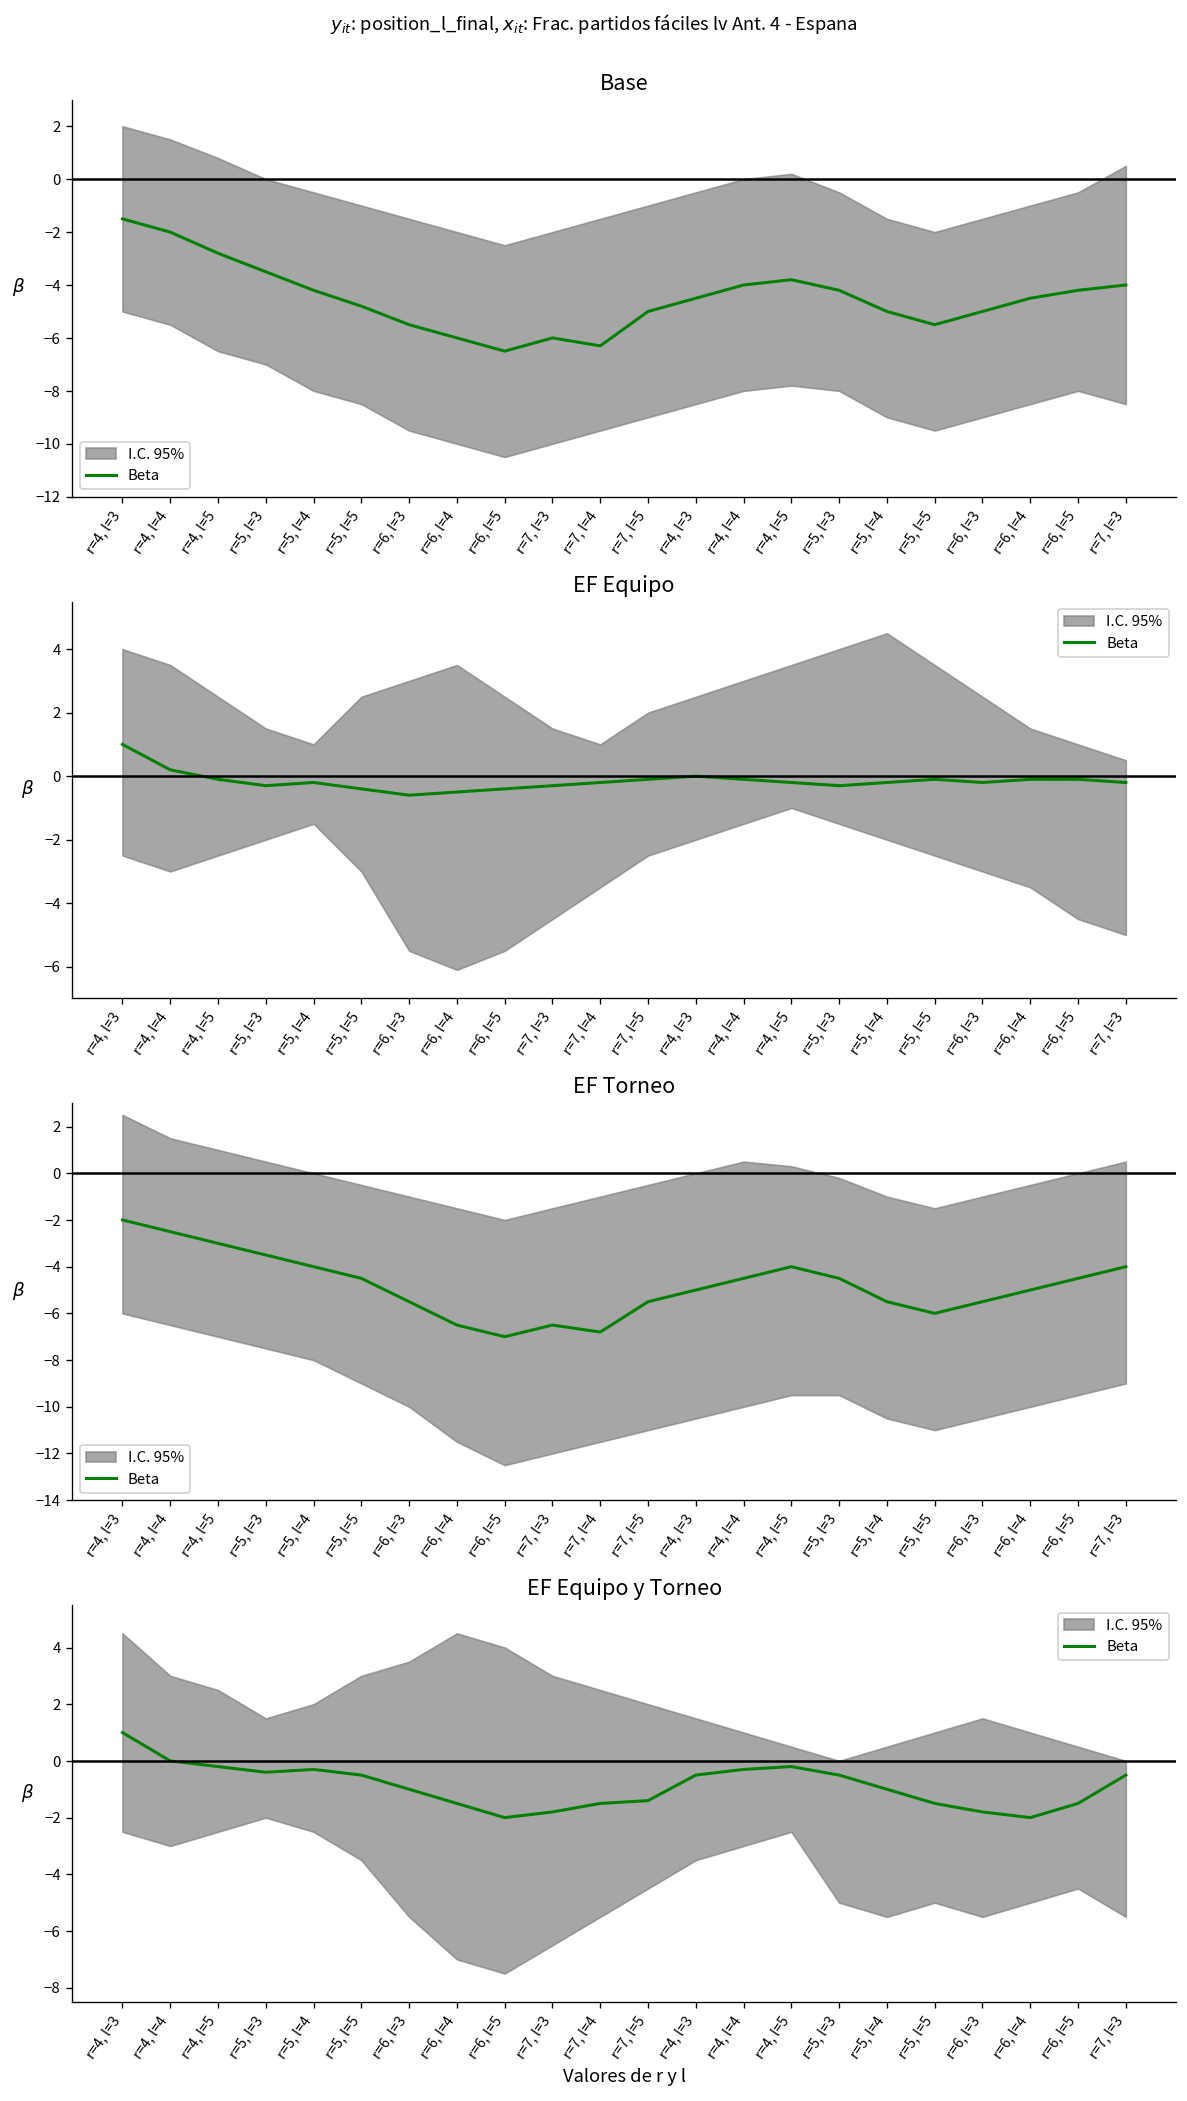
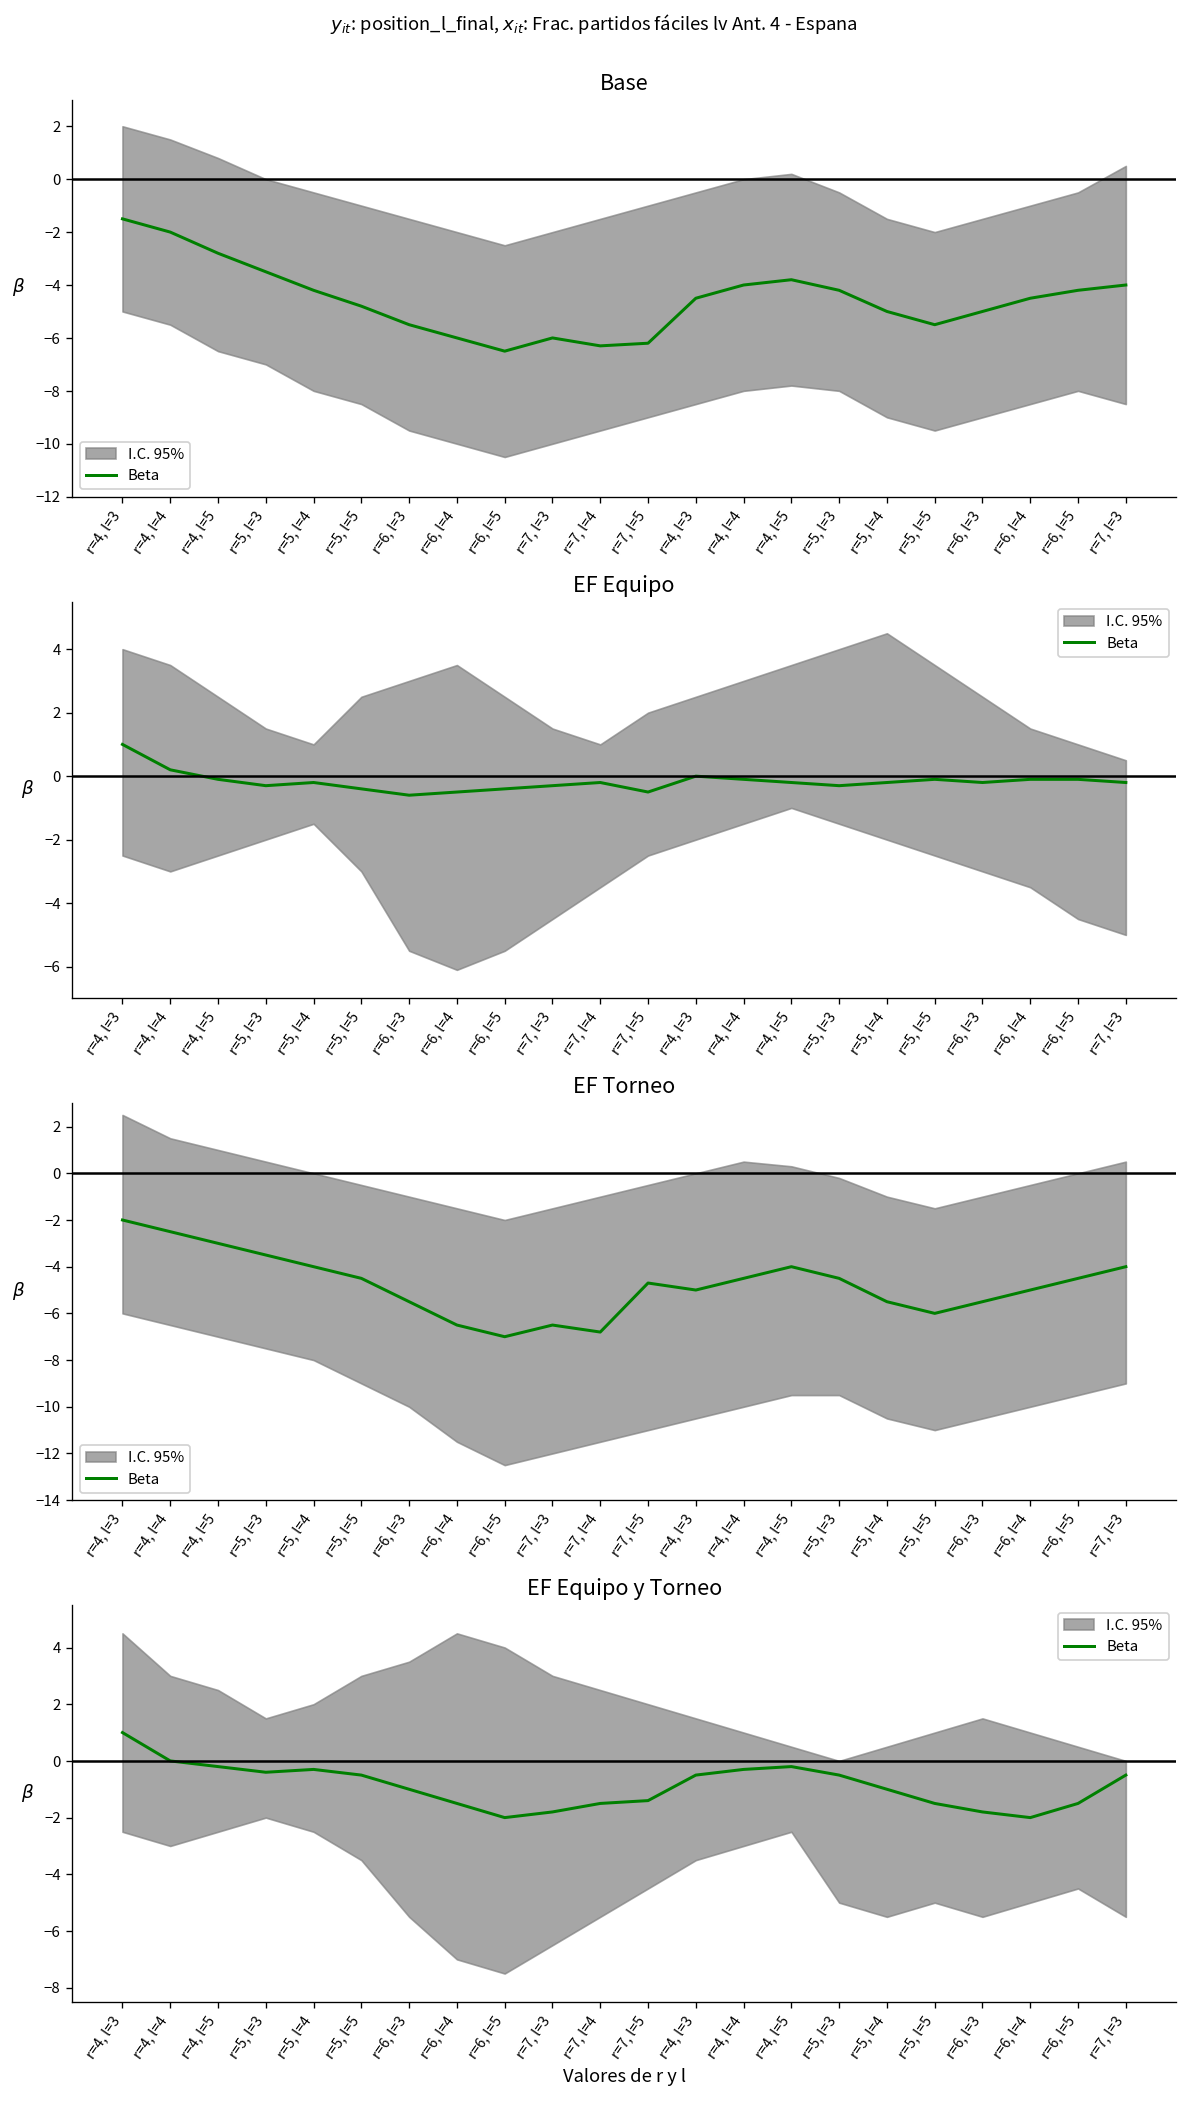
  {
    "Base": {
      "Beta": {
        "r=7, l=4": -6.3,
-       "r=7, l=5": -5.0
+       "r=7, l=5": -6.2
      }
    },
    "EF Equipo": {
      "Beta": {
        "r=7, l=4": -0.2,
-       "r=7, l=5": -0.1
+       "r=7, l=5": -0.5
      }
    },
    "EF Torneo": {
      "Beta": {
        "r=7, l=4": -6.8,
-       "r=7, l=5": -5.5
+       "r=7, l=5": -4.7
      }
    },
    "EF Equipo y Torneo": {
      "Beta": {
        "r=7, l=4": -1.5,
        "r=7, l=5": -1.4
      }
    }
  }
